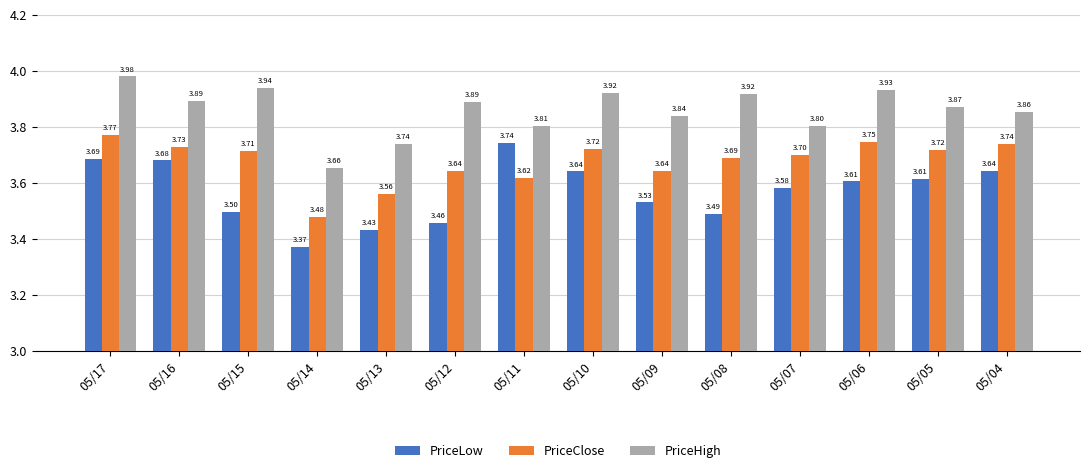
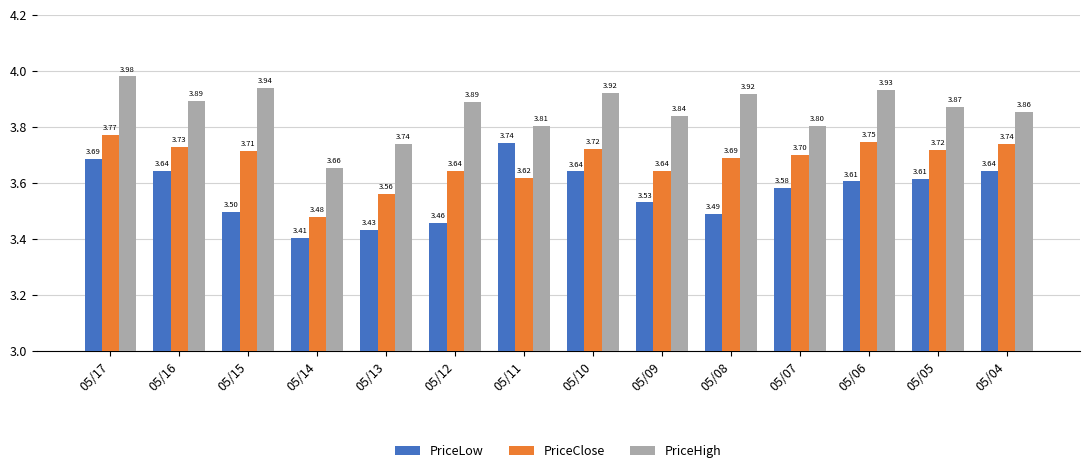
  {
    "PriceLow": {
      "05/17": 3.69,
-     "05/16": 3.68,
+     "05/16": 3.64,
      "05/15": 3.50,
-     "05/14": 3.37,
+     "05/14": 3.41,
      "05/13": 3.43,
      "05/12": 3.46,
      "05/11": 3.74,
      "05/10": 3.64,
      "05/09": 3.53,
      "05/08": 3.49,
      "05/07": 3.58,
      "05/06": 3.61,
      "05/05": 3.61,
      "05/04": 3.64
    },
    "PriceClose": {
      "05/17": 3.77,
      "05/16": 3.73,
      "05/15": 3.71,
      "05/14": 3.48,
      "05/13": 3.56,
      "05/12": 3.64,
      "05/11": 3.62,
      "05/10": 3.72,
      "05/09": 3.64,
      "05/08": 3.69,
      "05/07": 3.70,
      "05/06": 3.75,
      "05/05": 3.72,
      "05/04": 3.74
    },
    "PriceHigh": {
      "05/17": 3.98,
      "05/16": 3.89,
      "05/15": 3.94,
      "05/14": 3.66,
      "05/13": 3.74,
      "05/12": 3.89,
      "05/11": 3.81,
      "05/10": 3.92,
      "05/09": 3.84,
      "05/08": 3.92,
      "05/07": 3.80,
      "05/06": 3.93,
      "05/05": 3.87,
      "05/04": 3.86
    }
  }
